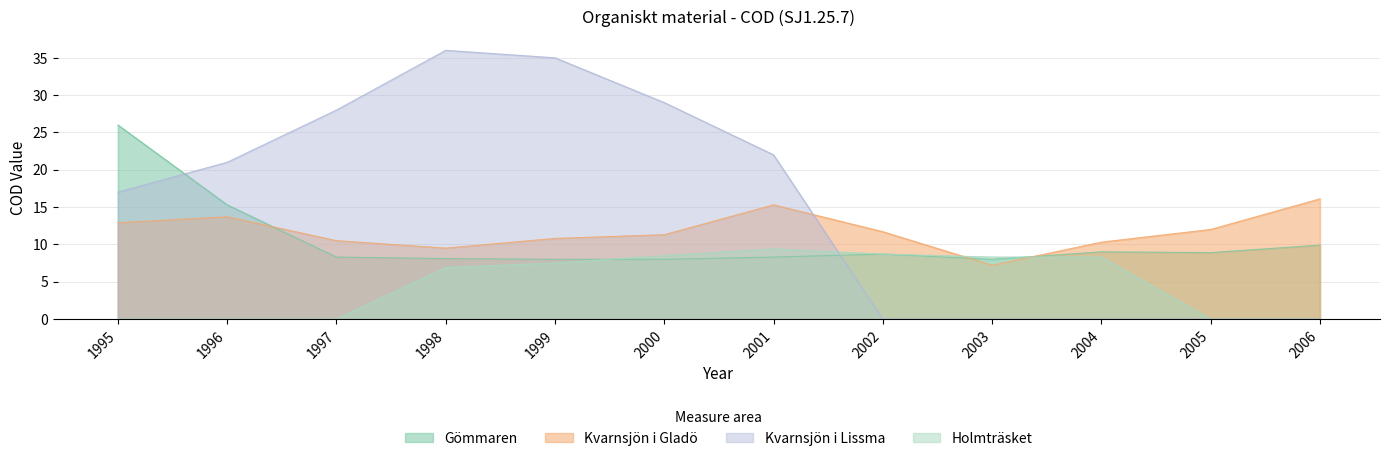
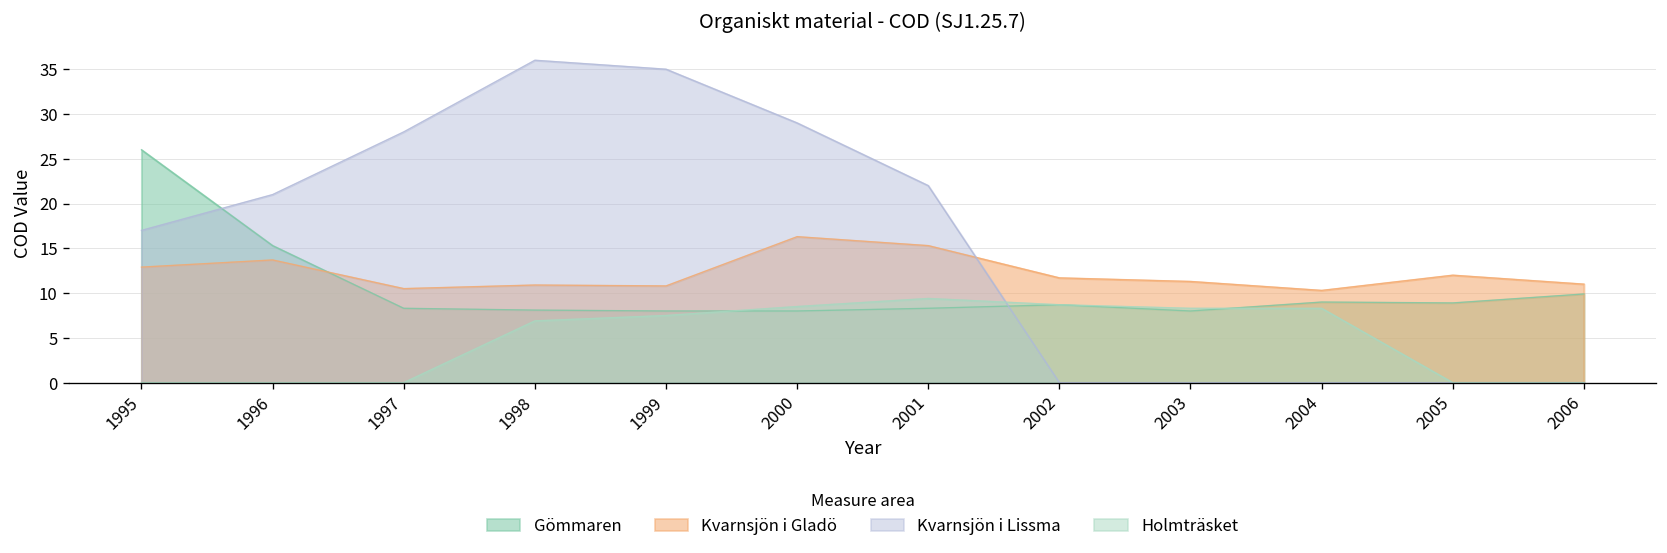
  {
    "Kvarnsjön i Gladö": {
      "1995": 13,
      "1996": 14,
      "1997": 11,
-     "1998": 10,
+     "1998": 11,
      "1999": 11,
-     "2000": 11,
+     "2000": 16,
      "2001": 15,
      "2002": 12,
-     "2003": 7,
+     "2003": 11,
      "2004": 10,
      "2005": 12,
-     "2006": 16
+     "2006": 11
    }
  }
